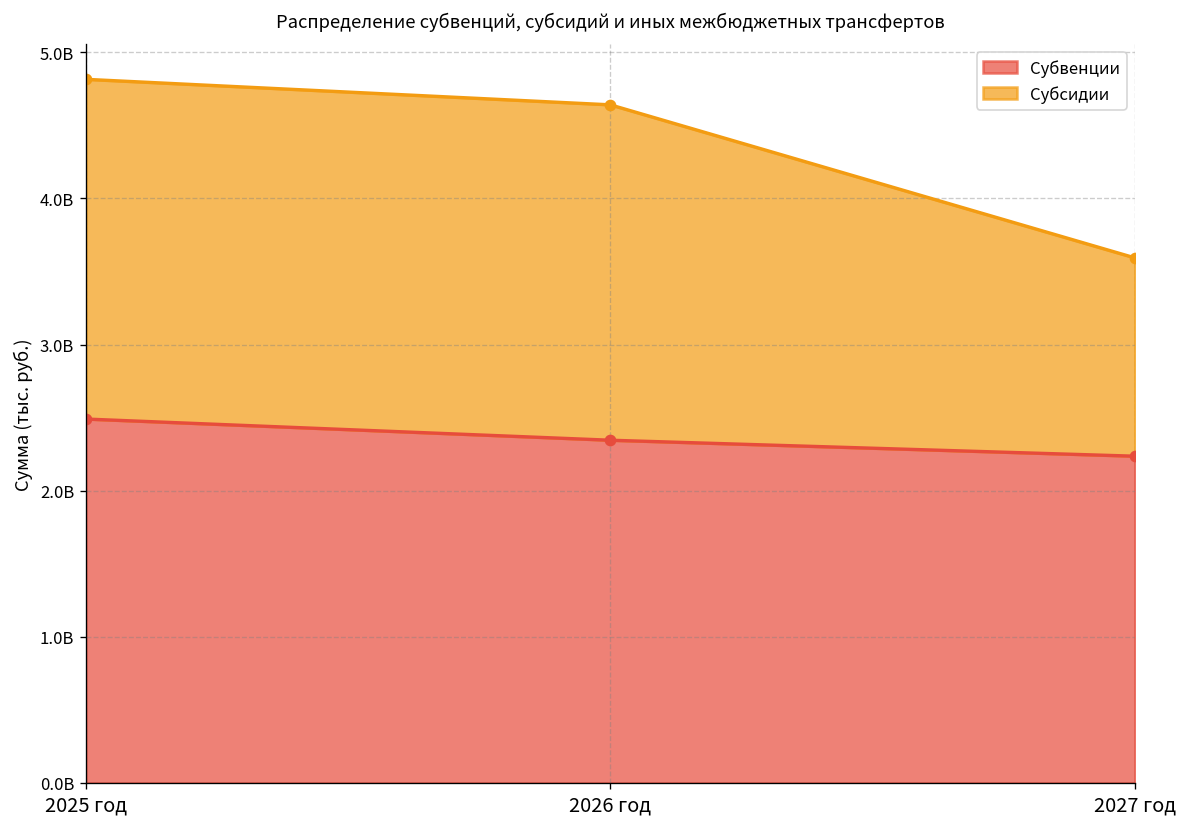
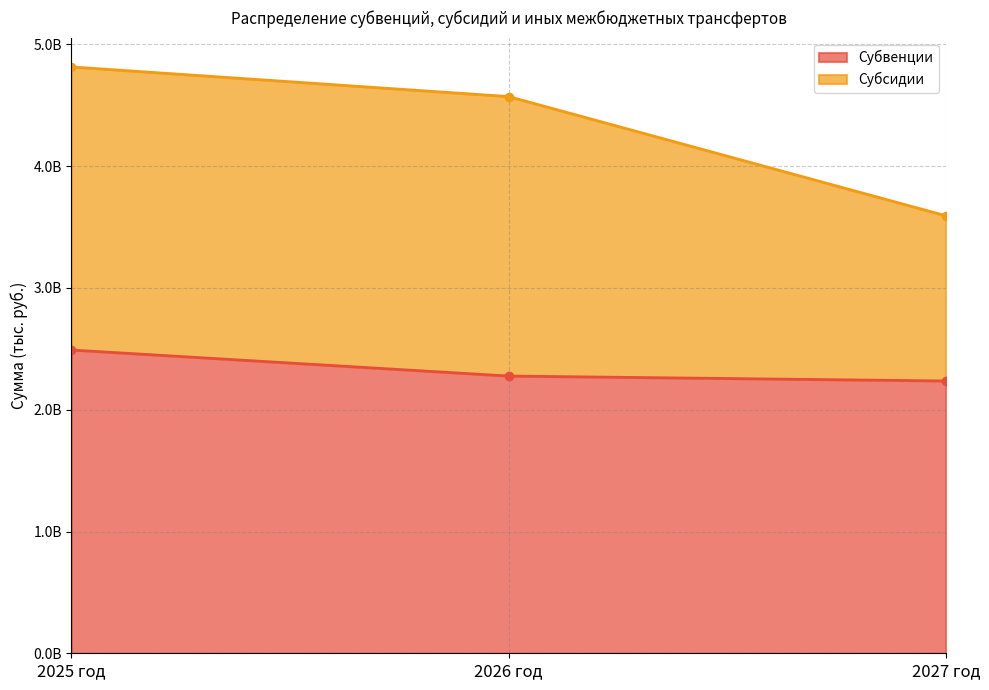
  {
    "Субвенции": {
      "2025 год": 2490000000,
-     "2026 год": 2350000000,
+     "2026 год": 2280000000,
      "2027 год": 2240000000
    },
    "Субсидии": {
      "2025 год": 2320000000,
      "2026 год": 2300000000,
      "2027 год": 1360000000
    }
  }
